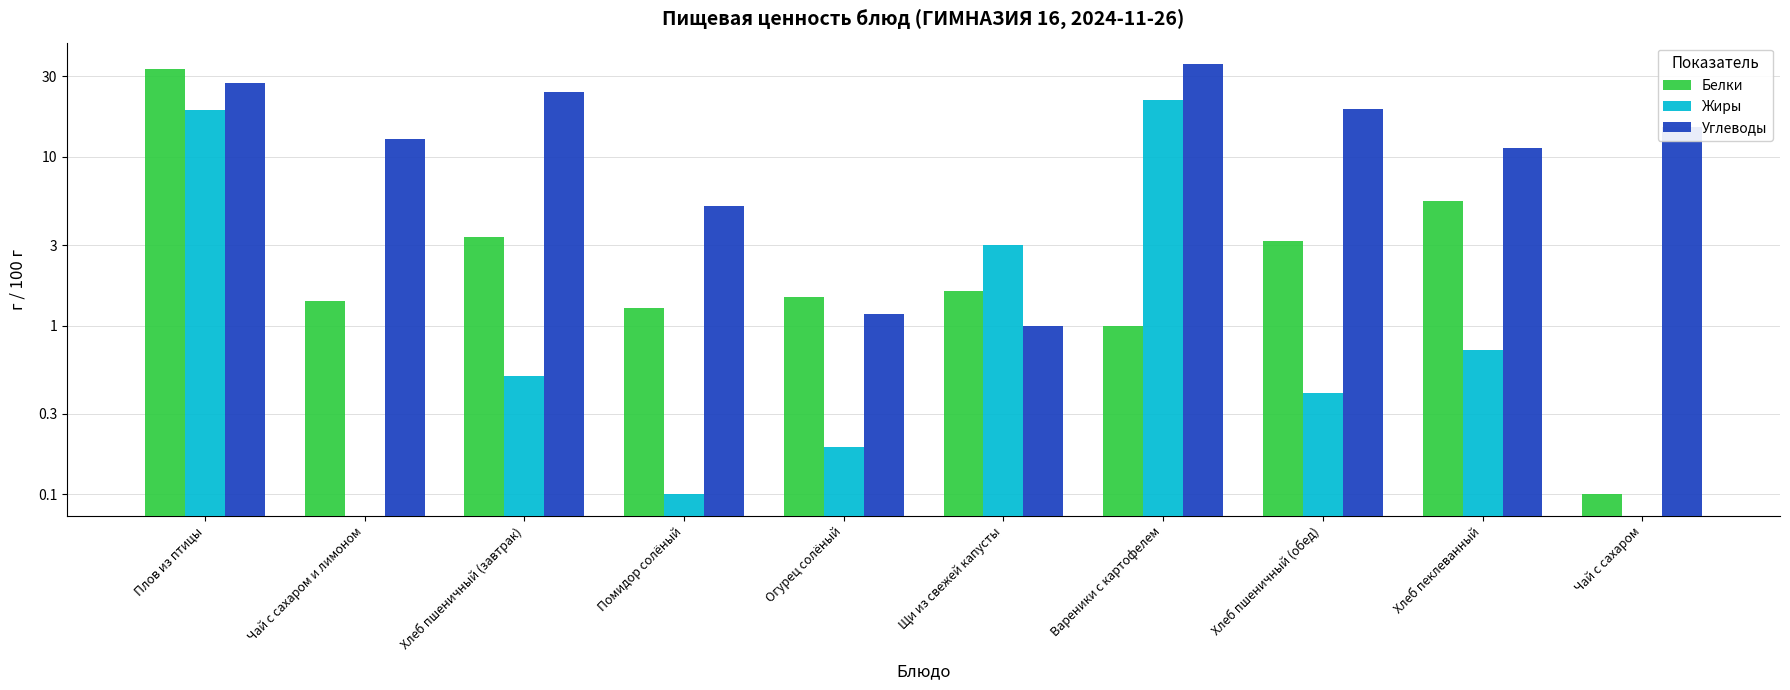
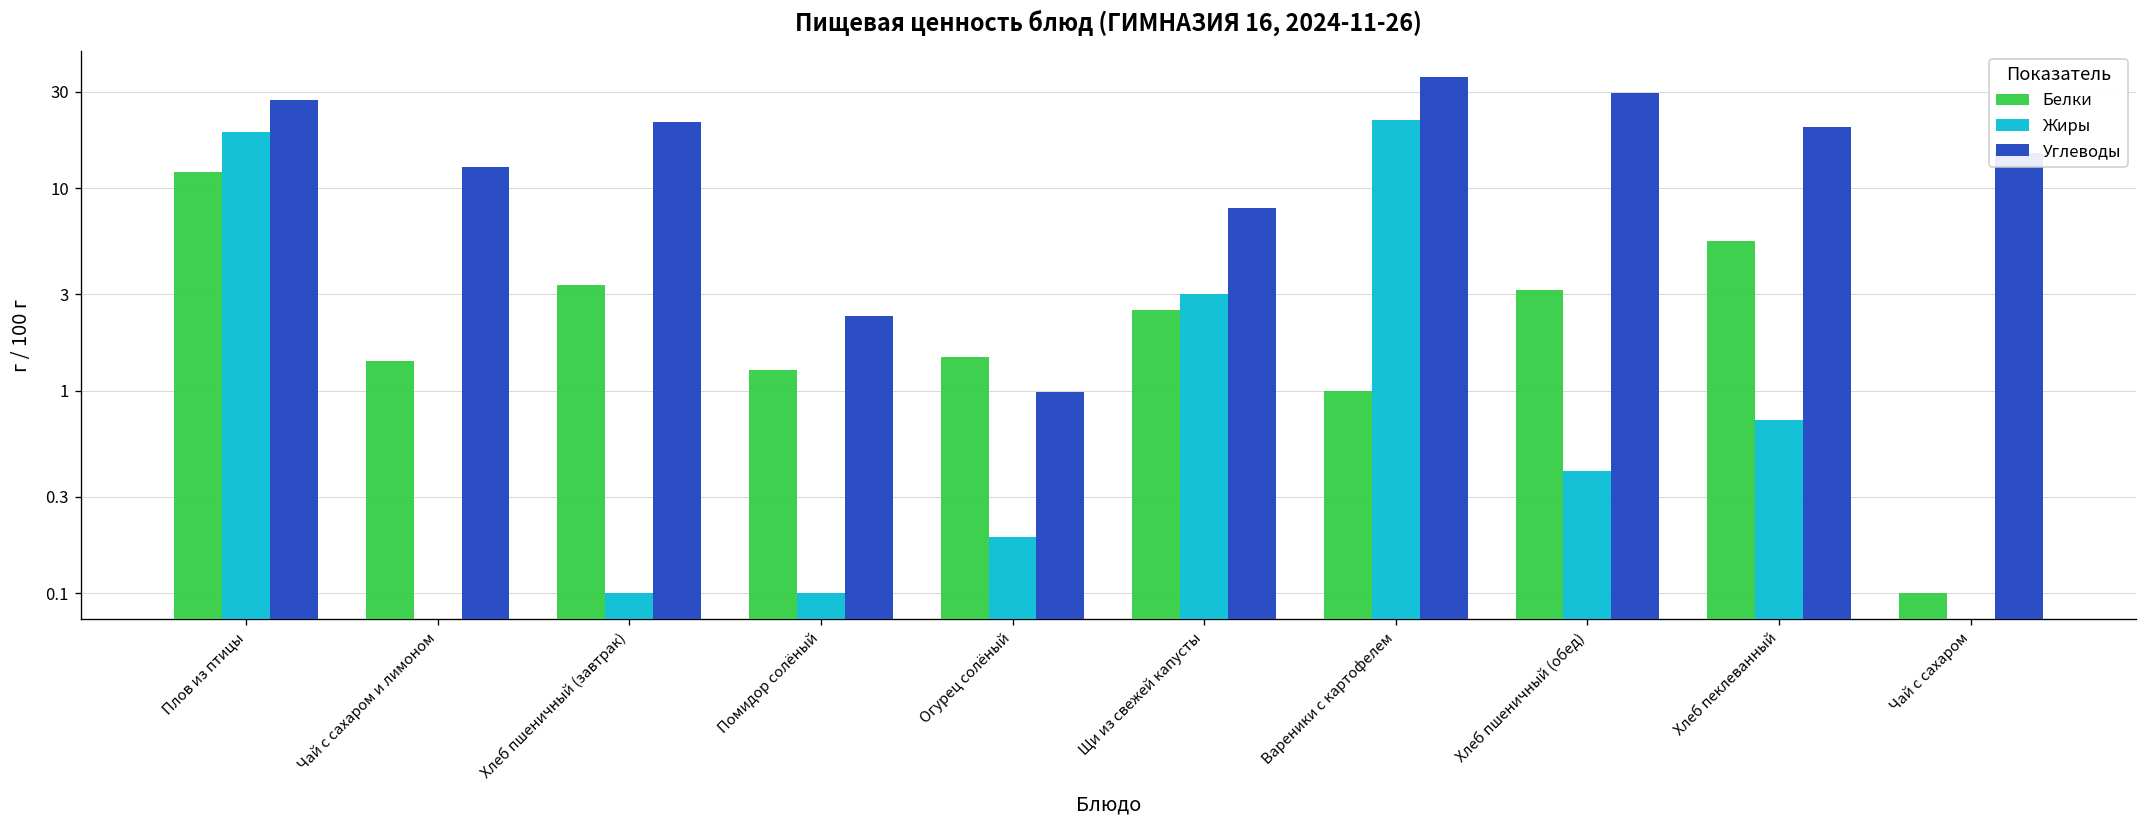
  {
    "Белки": {
-     "Плов из птицы": 33,
+     "Плов из птицы": 12,
      "Чай с сахаром и лимоном": 1.4,
      "Хлеб пшеничный (завтрак)": 3.3,
      "Помидор солёный": 1.3,
      "Огурец солёный": 1.5,
-     "Щи из свежей капусты": 1.6,
+     "Щи из свежей капусты": 2.5,
      "Вареники с картофелем": 1.0,
      "Хлеб пшеничный (обед)": 3.2,
      "Хлеб пеклеванный": 5.5,
      "Чай с сахаром": 0.1
    },
    "Жиры": {
      "Плов из птицы": 19,
-     "Хлеб пшеничный (завтрак)": 0.5,
+     "Хлеб пшеничный (завтрак)": 0.1,
      "Помидор солёный": 0.1,
      "Огурец солёный": 0.19,
      "Щи из свежей капусты": 3.0,
      "Вареники с картофелем": 22,
      "Хлеб пшеничный (обед)": 0.4,
      "Хлеб пеклеванный": 0.7
    },
    "Углеводы": {
      "Плов из птицы": 27,
      "Чай с сахаром и лимоном": 13,
-     "Хлеб пшеничный (завтрак)": 24,
-     "Помидор солёный": 5.1,
-     "Огурец солёный": 1.2,
-     "Щи из свежей капусты": 1,
+     "Хлеб пшеничный (завтрак)": 21,
+     "Помидор солёный": 2.3,
+     "Огурец солёный": 1.0,
+     "Щи из свежей капусты": 8,
      "Вареники с картофелем": 36,
-     "Хлеб пшеничный (обед)": 19,
-     "Хлеб пеклеванный": 11
+     "Хлеб пшеничный (обед)": 29,
+     "Хлеб пеклеванный": 20
    }
  }
